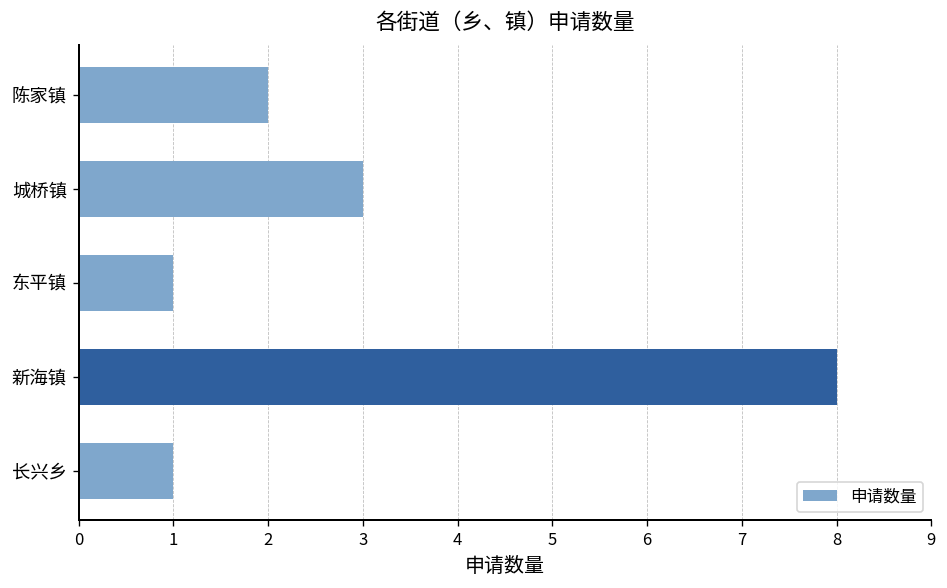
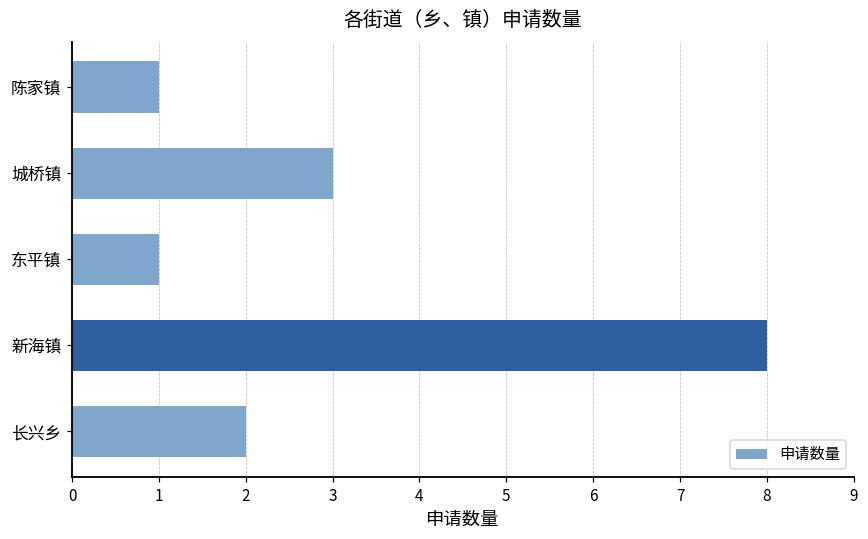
  {
-   "陈家镇": 2,
+   "陈家镇": 1,
    "城桥镇": 3,
    "东平镇": 1,
    "新海镇": 8,
-   "长兴乡": 1
+   "长兴乡": 2
  }
